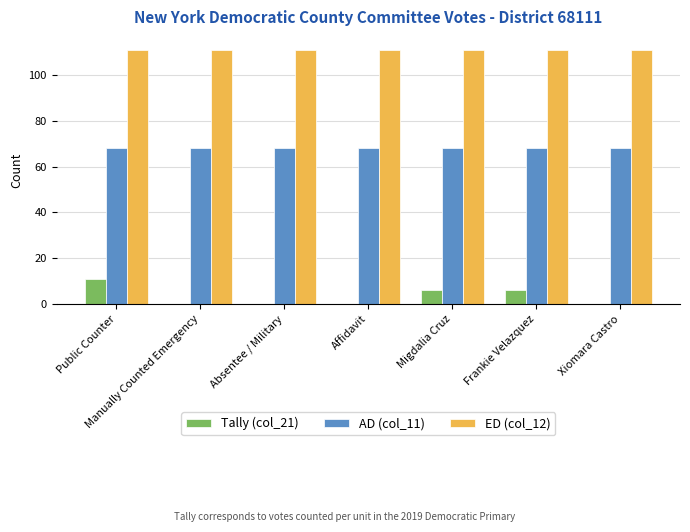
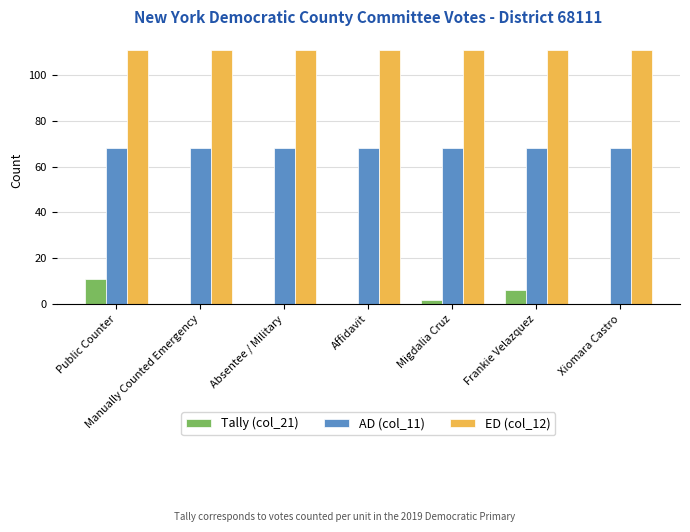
  {
    "Tally (col_21)": {
      "Public Counter": 11,
      "Manually Counted Emergency": 0,
      "Absentee / Military": 0,
      "Affidavit": 0,
-     "Migdalia Cruz": 6,
+     "Migdalia Cruz": 2,
      "Frankie Velazquez": 6,
      "Xiomara Castro": 0
    },
    "AD (col_11)": {
      "Public Counter": 68,
      "Manually Counted Emergency": 68,
      "Absentee / Military": 68,
      "Affidavit": 68,
      "Migdalia Cruz": 68,
      "Frankie Velazquez": 68,
      "Xiomara Castro": 68
    },
    "ED (col_12)": {
      "Public Counter": 111,
      "Manually Counted Emergency": 111,
      "Absentee / Military": 111,
      "Affidavit": 111,
      "Migdalia Cruz": 111,
      "Frankie Velazquez": 111,
      "Xiomara Castro": 111
    }
  }
